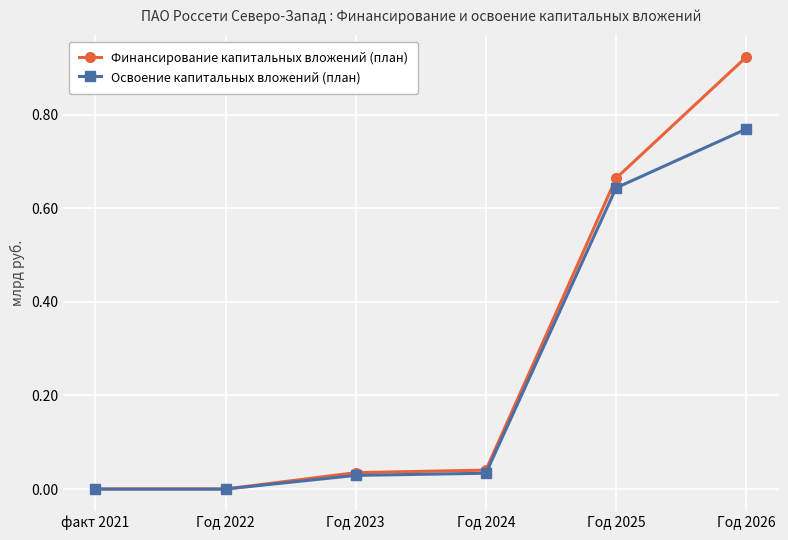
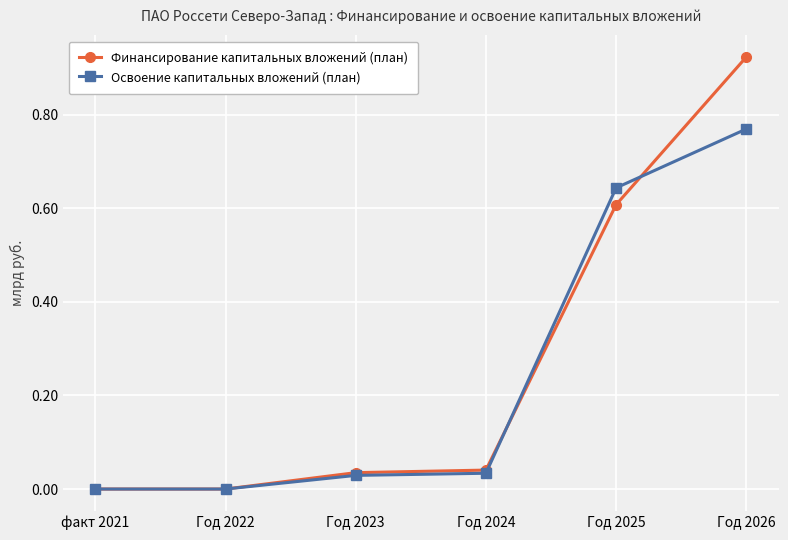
  {
    "Финансирование капитальных вложений (план)": {
      "Год 2023": 0.03,
      "Год 2024": 0.04,
-     "Год 2025": 0.66,
+     "Год 2025": 0.61,
      "Год 2026": 0.92
    },
    "Освоение капитальных вложений (план)": {
      "Год 2023": 0.03,
      "Год 2024": 0.03,
      "Год 2025": 0.64,
      "Год 2026": 0.77
    }
  }
